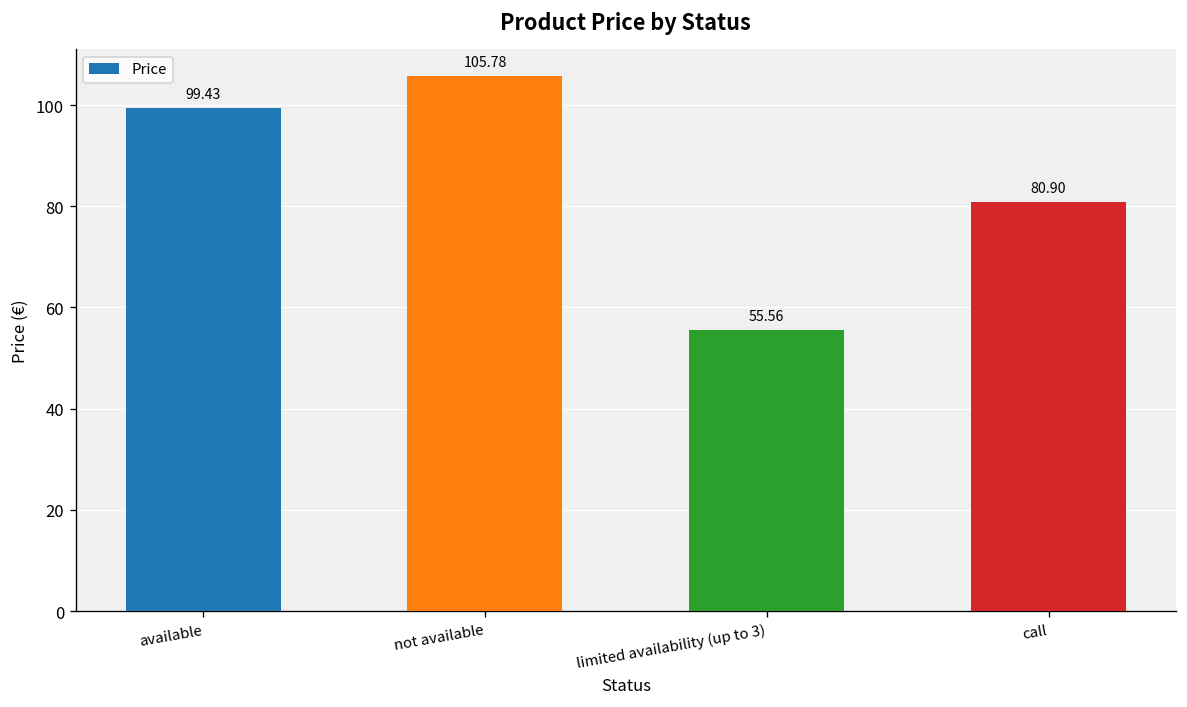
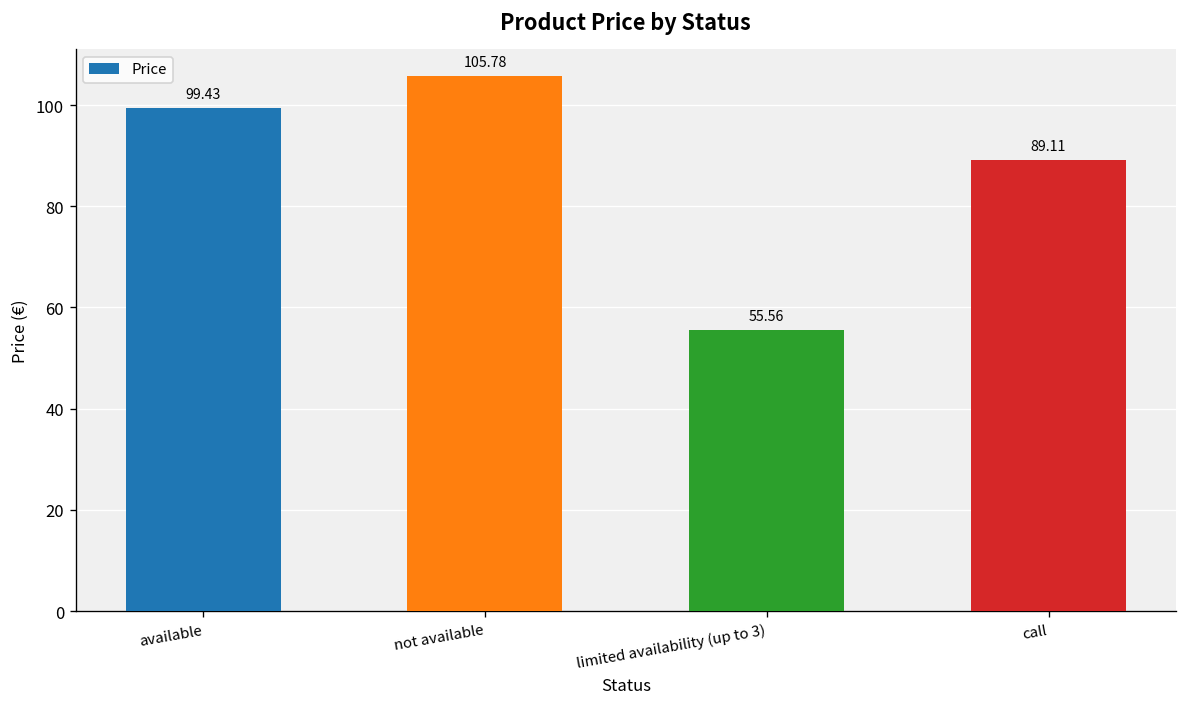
  {
    "available": 99.43,
    "not available": 105.78,
    "limited availability (up to 3)": 55.56,
-   "call": 80.90
+   "call": 89.11
  }
